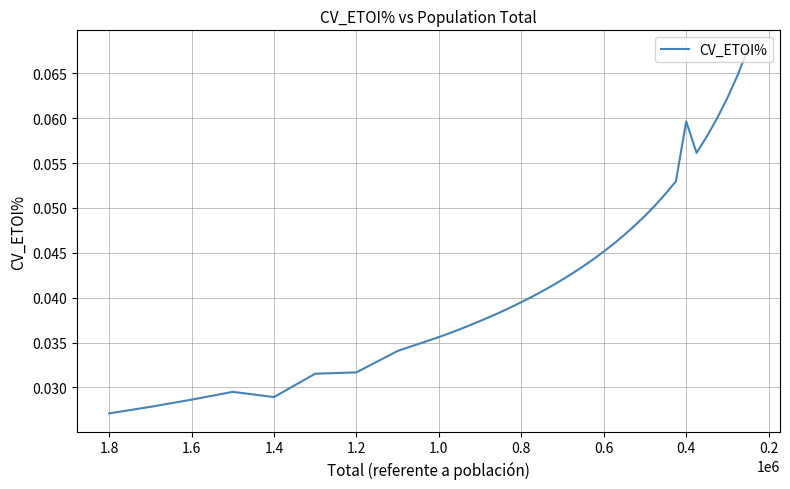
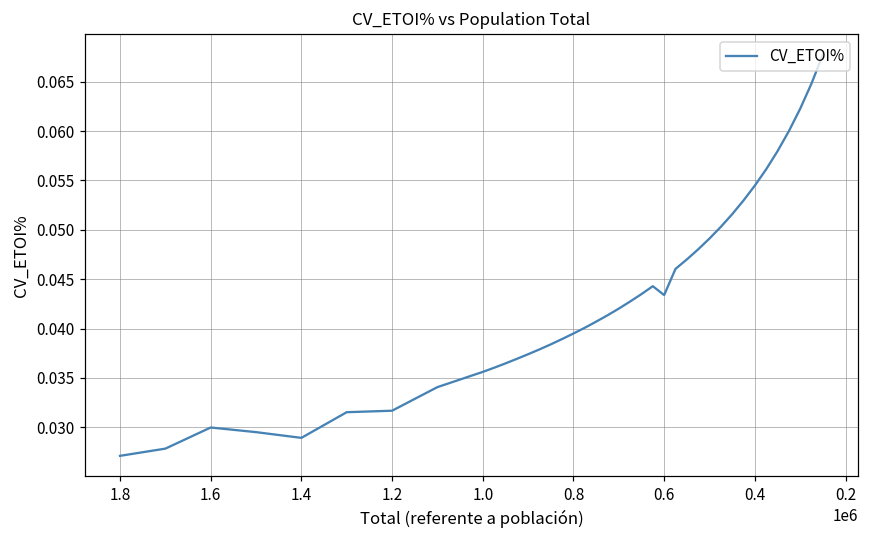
  {
    "1.8": 0.027,
-   "1.6": 0.029,
+   "1.6": 0.030,
    "1.4": 0.029,
    "1.2": 0.032,
    "1.0": 0.036,
    "0.8": 0.040,
-   "0.6": 0.045,
-   "0.4": 0.060
+   "0.6": 0.043,
+   "0.4": 0.054
  }
